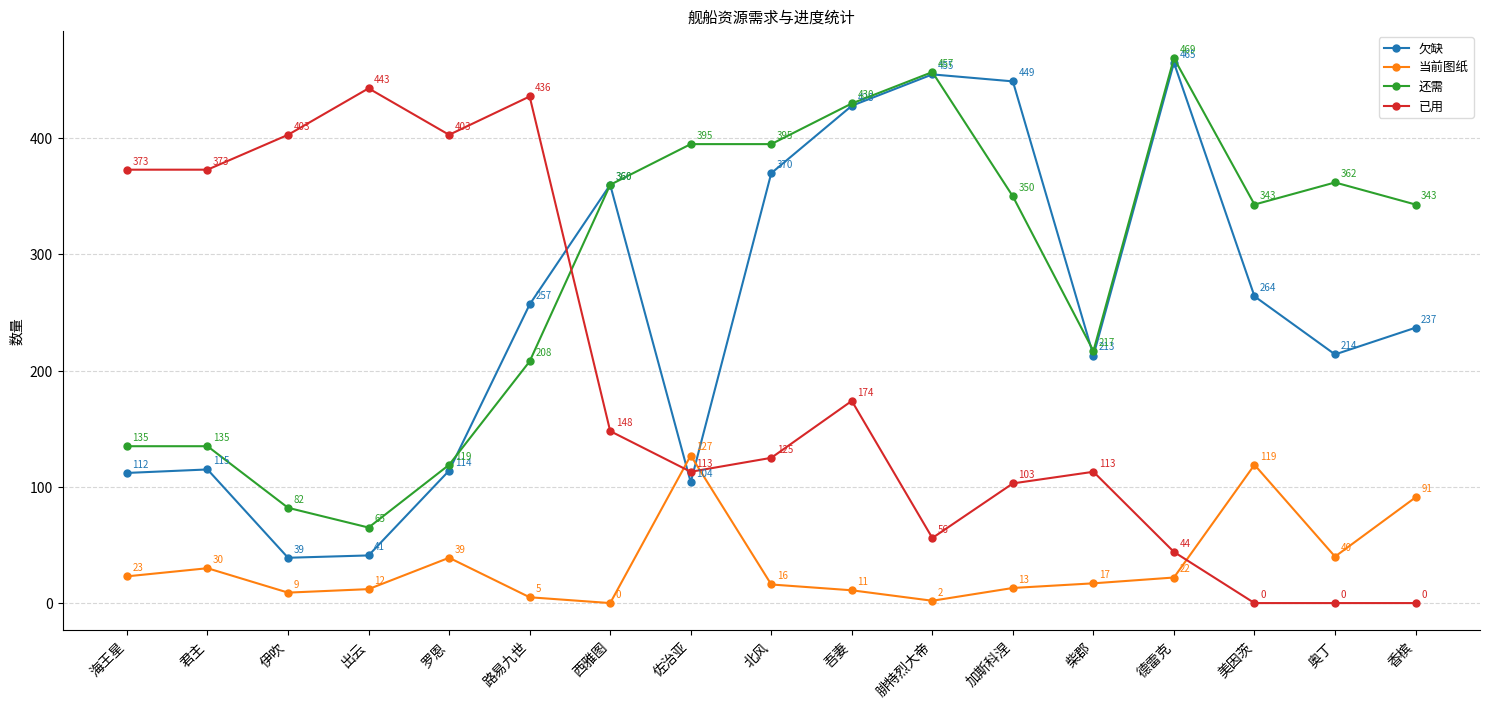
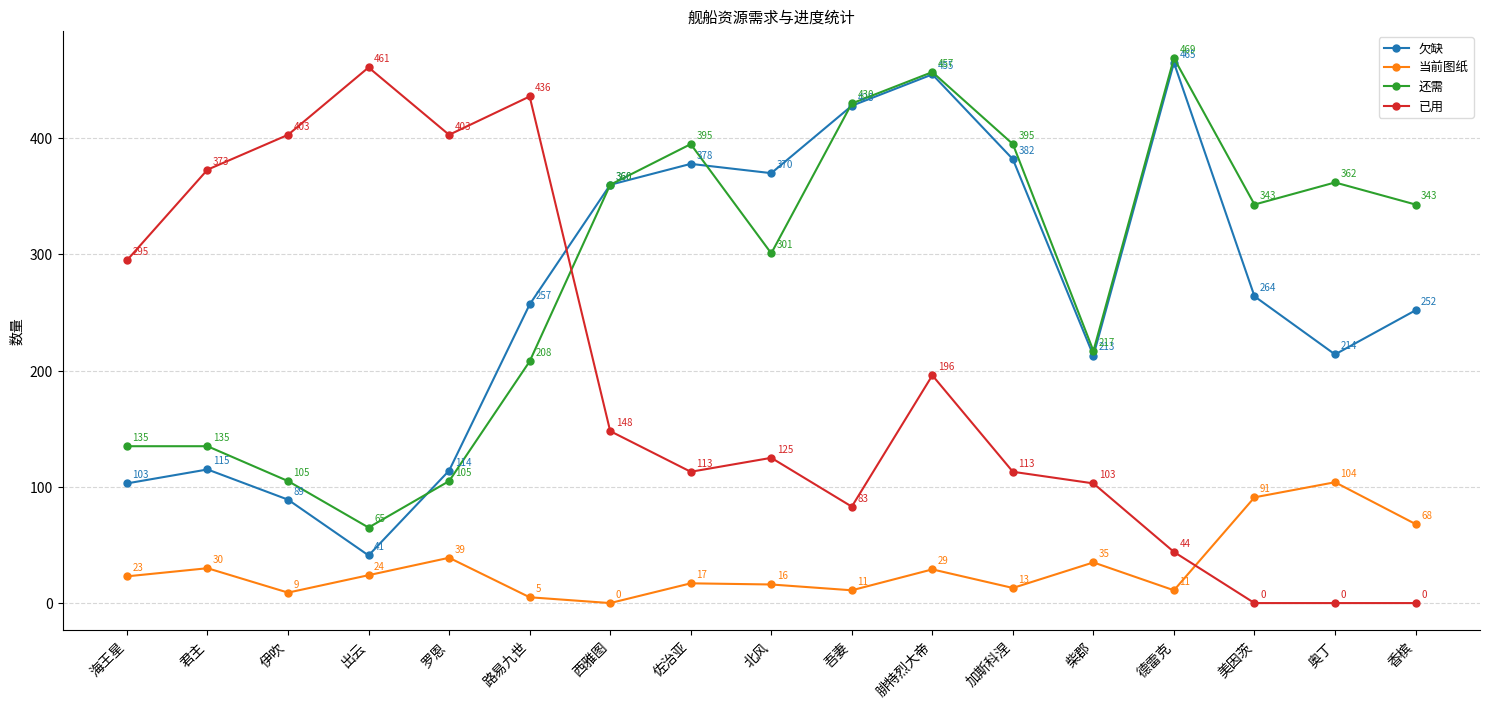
  {
    "欠缺": {
-     "海王星": 112,
+     "海王星": 103,
      "君主": 115,
-     "伊吹": 39,
+     "伊吹": 89,
      "出云": 41,
      "罗恩": 114,
      "路易九世": 257,
-     "佐治亚": 104,
+     "佐治亚": 378,
      "北风": 370,
-     "加斯科涅": 449,
+     "加斯科涅": 382,
      "美因茨": 264,
      "奥丁": 214,
-     "香槟": 237
+     "香槟": 252
    },
    "当前图纸": {
      "海王星": 23,
      "君主": 30,
      "伊吹": 9,
-     "出云": 12,
+     "出云": 24,
      "罗恩": 39,
      "路易九世": 5,
      "西雅图": 0,
-     "佐治亚": 127,
+     "佐治亚": 17,
      "北风": 16,
      "吾妻": 11,
-     "腓特烈大帝": 2,
+     "腓特烈大帝": 29,
      "加斯科涅": 13,
-     "柴郡": 17,
-     "德雷克": 22,
-     "美因茨": 119,
-     "奥丁": 40,
-     "香槟": 91
+     "柴郡": 35,
+     "德雷克": 11,
+     "美因茨": 91,
+     "奥丁": 104,
+     "香槟": 68
    },
    "还需": {
      "海王星": 135,
      "君主": 135,
-     "伊吹": 82,
+     "伊吹": 105,
      "出云": 65,
-     "罗恩": 119,
+     "罗恩": 105,
      "路易九世": 208,
      "佐治亚": 395,
-     "北风": 395,
-     "加斯科涅": 350,
+     "北风": 301,
+     "加斯科涅": 395,
      "美因茨": 343,
      "奥丁": 362,
      "香槟": 343
    },
    "已用": {
-     "海王星": 373,
+     "海王星": 295,
      "君主": 373,
      "伊吹": 403,
-     "出云": 443,
+     "出云": 461,
      "罗恩": 403,
      "路易九世": 436,
      "西雅图": 148,
      "佐治亚": 113,
      "北风": 125,
-     "吾妻": 174,
-     "腓特烈大帝": 56,
-     "加斯科涅": 103,
-     "柴郡": 113,
+     "吾妻": 83,
+     "腓特烈大帝": 196,
+     "加斯科涅": 113,
+     "柴郡": 103,
      "德雷克": 44,
      "美因茨": 0,
      "奥丁": 0,
      "香槟": 0
    }
  }
